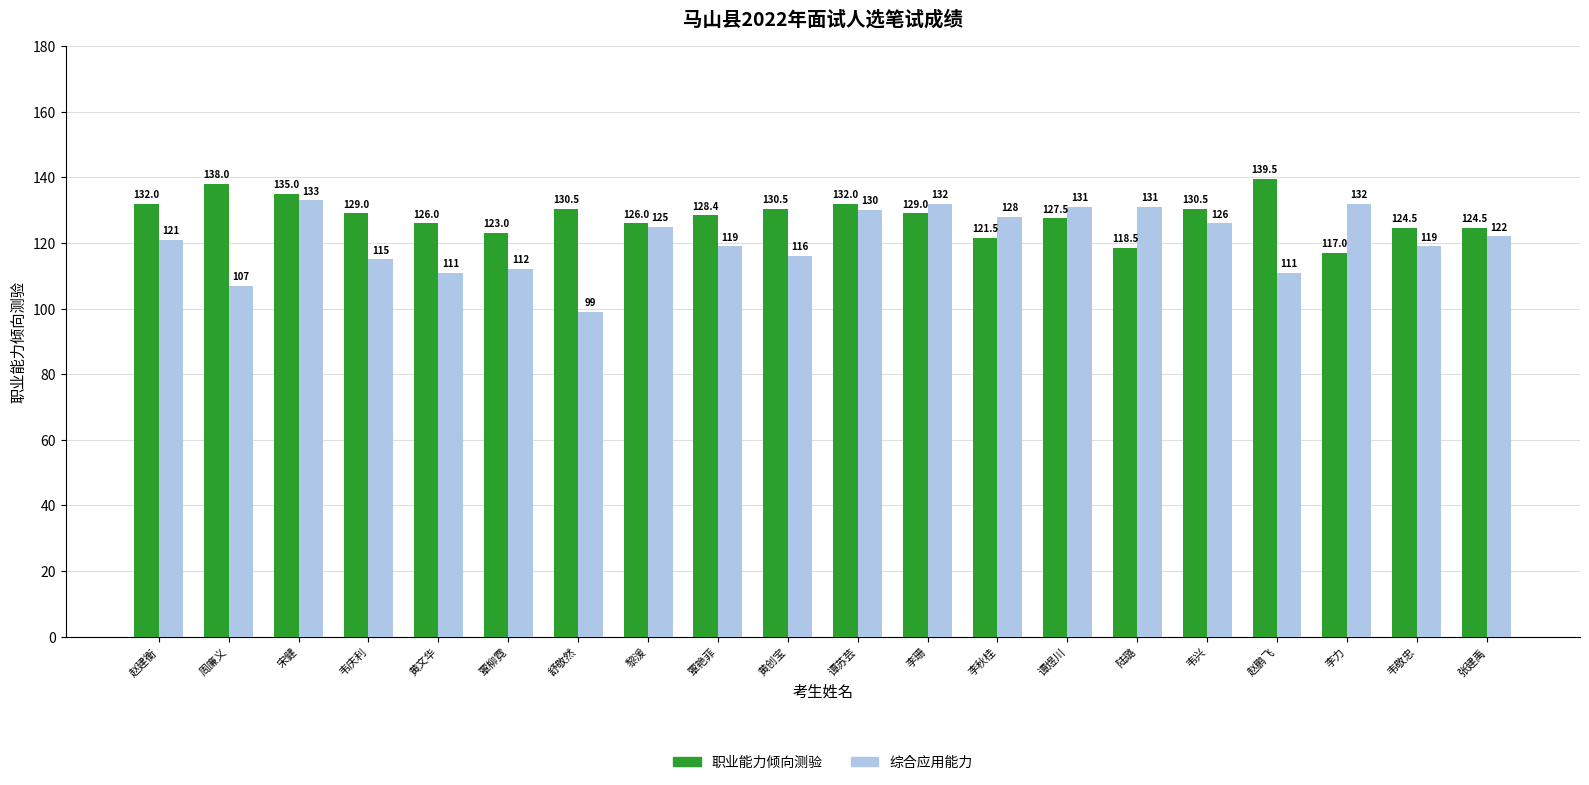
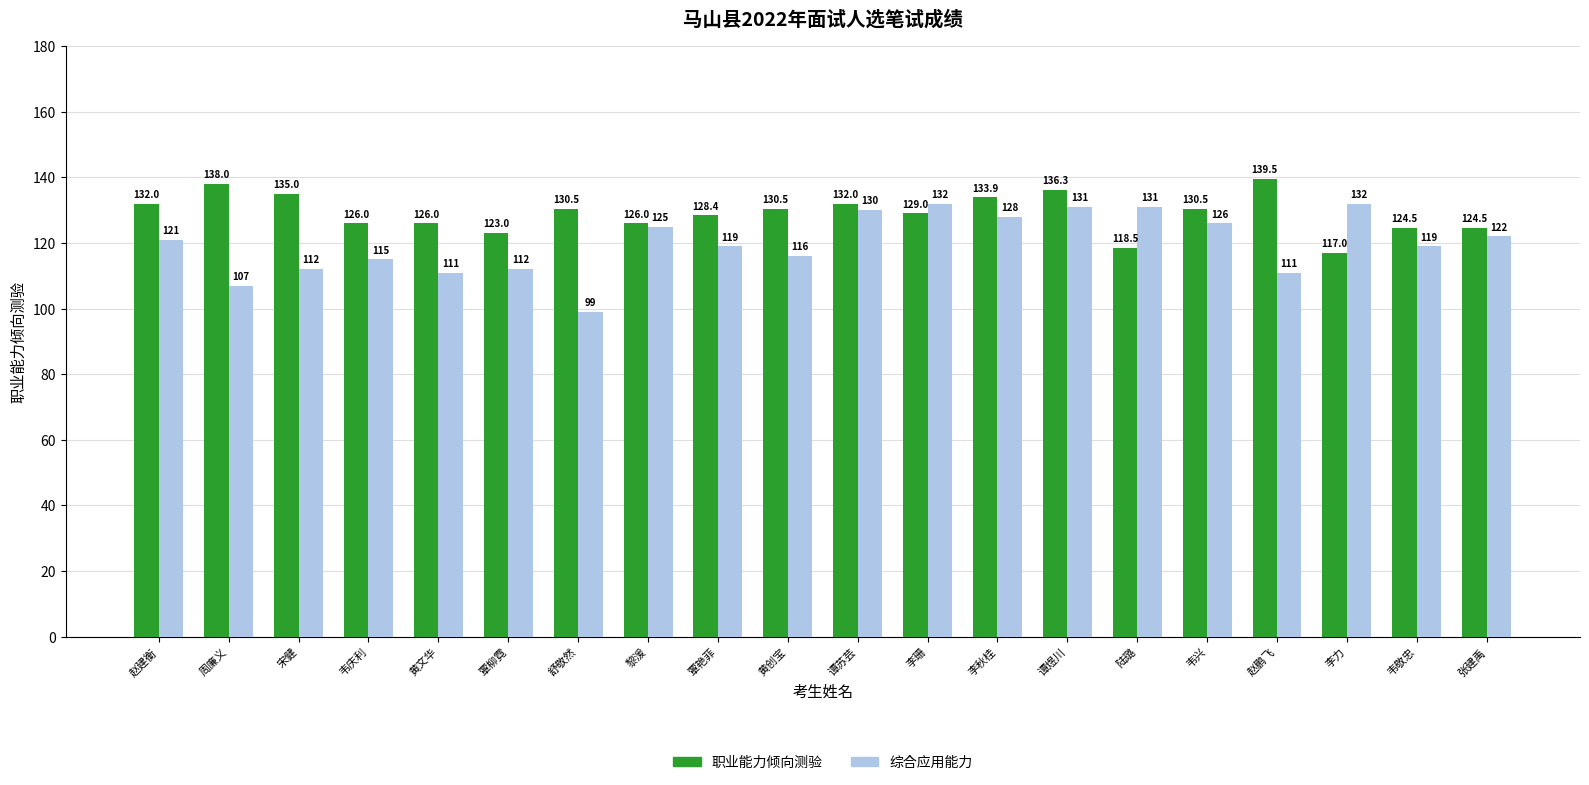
  {
    "职业能力倾向测验": {
      "赵建衡": 132.0,
      "周廉义": 138.0,
      "宋健": 135.0,
-     "韦庆利": 129.0,
+     "韦庆利": 126.0,
      "黄文华": 126.0,
      "覃柳霓": 123.0,
      "舒敬然": 130.5,
      "黎湲": 126.0,
      "覃艳菲": 128.4,
      "黄创宝": 130.5,
      "谭苏芸": 132.0,
      "李珊": 129.0,
-     "李秋桂": 121.5,
-     "谭煜川": 127.5,
+     "李秋桂": 133.9,
+     "谭煜川": 136.3,
      "陆璐": 118.5,
      "韦兴": 130.5,
      "赵鹏飞": 139.5,
      "李力": 117.0,
      "韦敬忠": 124.5,
      "张建禹": 124.5
    },
    "综合应用能力": {
      "赵建衡": 121,
      "周廉义": 107,
-     "宋健": 133,
+     "宋健": 112,
      "韦庆利": 115,
      "黄文华": 111,
      "覃柳霓": 112,
      "舒敬然": 99,
      "黎湲": 125,
      "覃艳菲": 119,
      "黄创宝": 116,
      "谭苏芸": 130,
      "李珊": 132,
      "李秋桂": 128,
      "谭煜川": 131,
      "陆璐": 131,
      "韦兴": 126,
      "赵鹏飞": 111,
      "李力": 132,
      "韦敬忠": 119,
      "张建禹": 122
    }
  }
